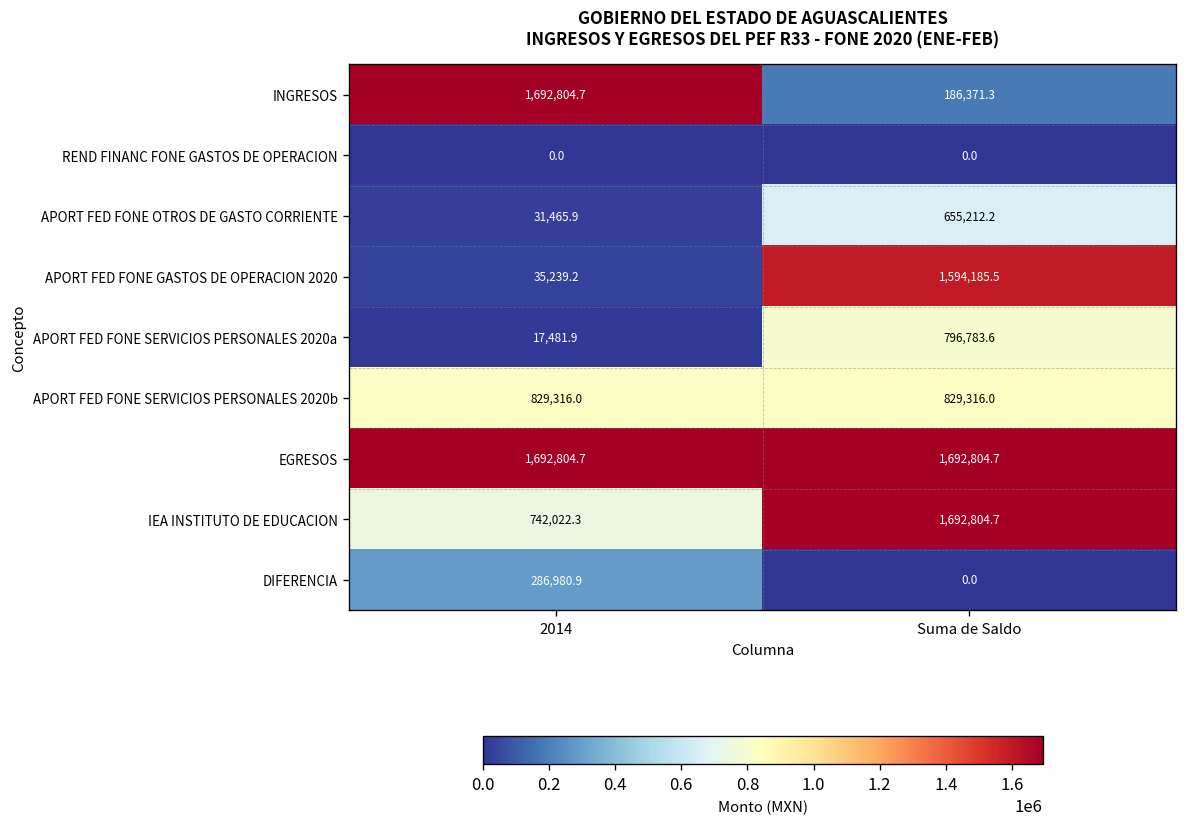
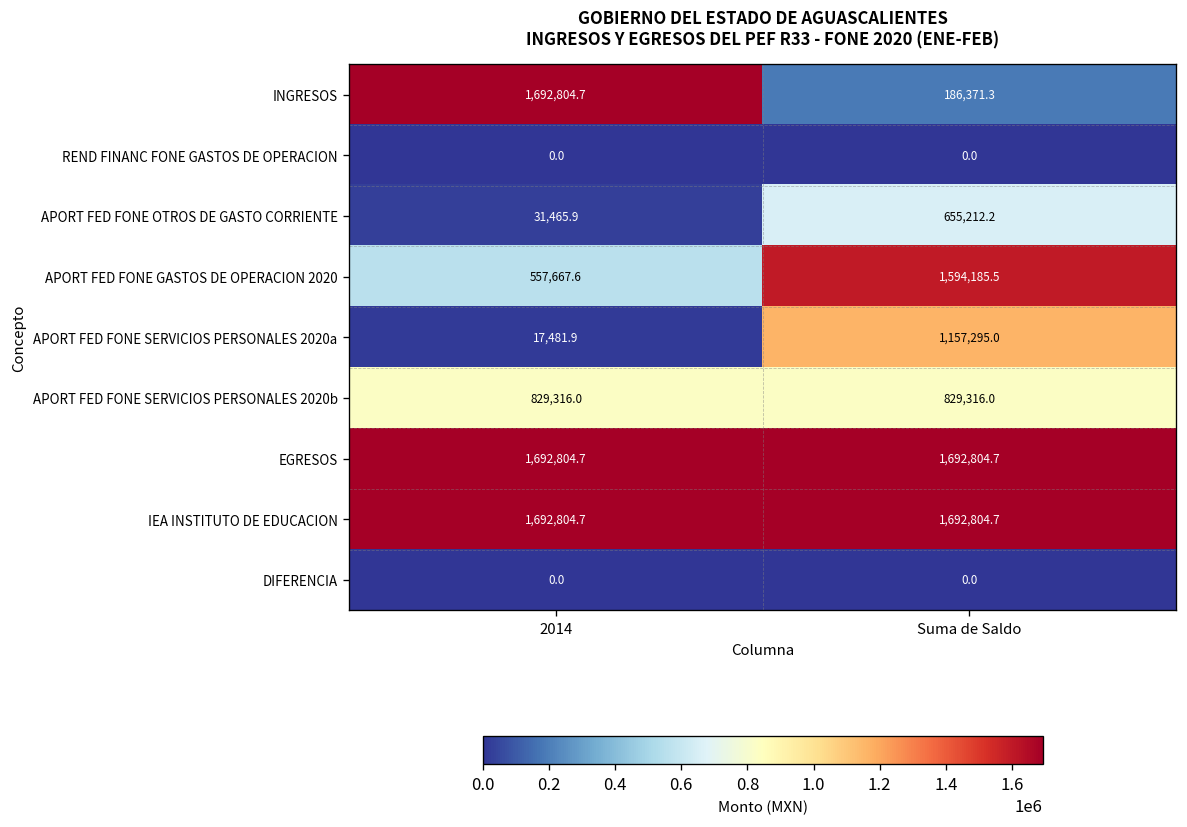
  {
    "INGRESOS": {
      "2014": "1,692,804.7",
      "Suma de Saldo": "186,371.3"
    },
    "REND FINANC FONE GASTOS DE OPERACION": {
      "2014": "0.0",
      "Suma de Saldo": "0.0"
    },
    "APORT FED FONE OTROS DE GASTO CORRIENTE": {
      "2014": "31,465.9",
      "Suma de Saldo": "655,212.2"
    },
    "APORT FED FONE GASTOS DE OPERACION 2020": {
-     "2014": "35,239.2",
+     "2014": "557,667.6",
      "Suma de Saldo": "1,594,185.5"
    },
    "APORT FED FONE SERVICIOS PERSONALES 2020a": {
      "2014": "17,481.9",
-     "Suma de Saldo": "796,783.6"
+     "Suma de Saldo": "1,157,295.0"
    },
    "APORT FED FONE SERVICIOS PERSONALES 2020b": {
      "2014": "829,316.0",
      "Suma de Saldo": "829,316.0"
    },
    "EGRESOS": {
      "2014": "1,692,804.7",
      "Suma de Saldo": "1,692,804.7"
    },
    "IEA INSTITUTO DE EDUCACION": {
-     "2014": "742,022.3",
+     "2014": "1,692,804.7",
      "Suma de Saldo": "1,692,804.7"
    },
    "DIFERENCIA": {
-     "2014": "286,980.9",
+     "2014": "0.0",
      "Suma de Saldo": "0.0"
    }
  }
